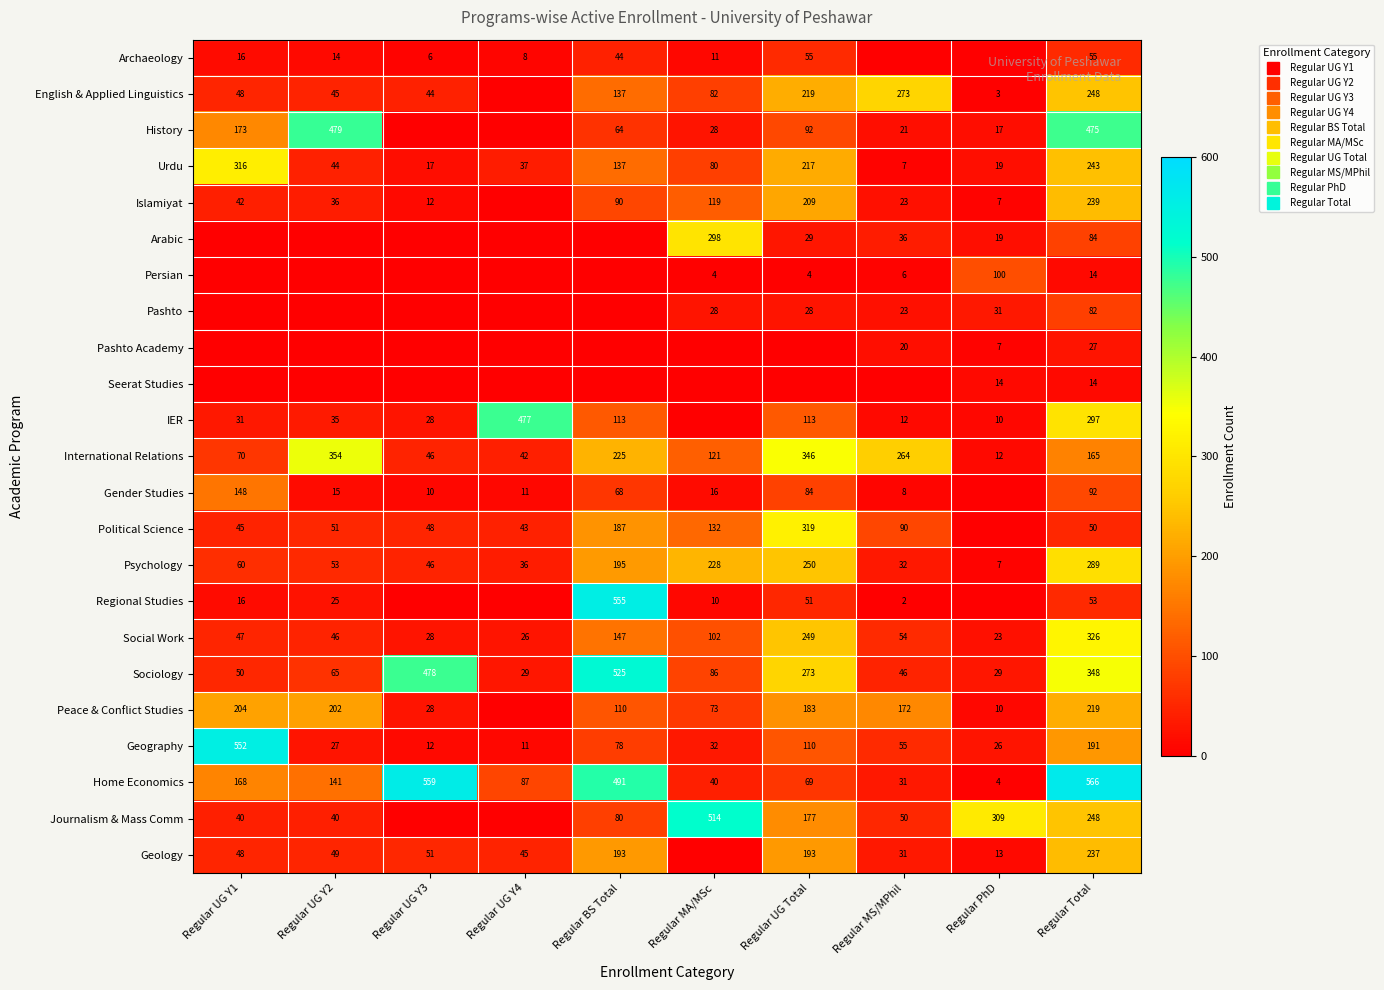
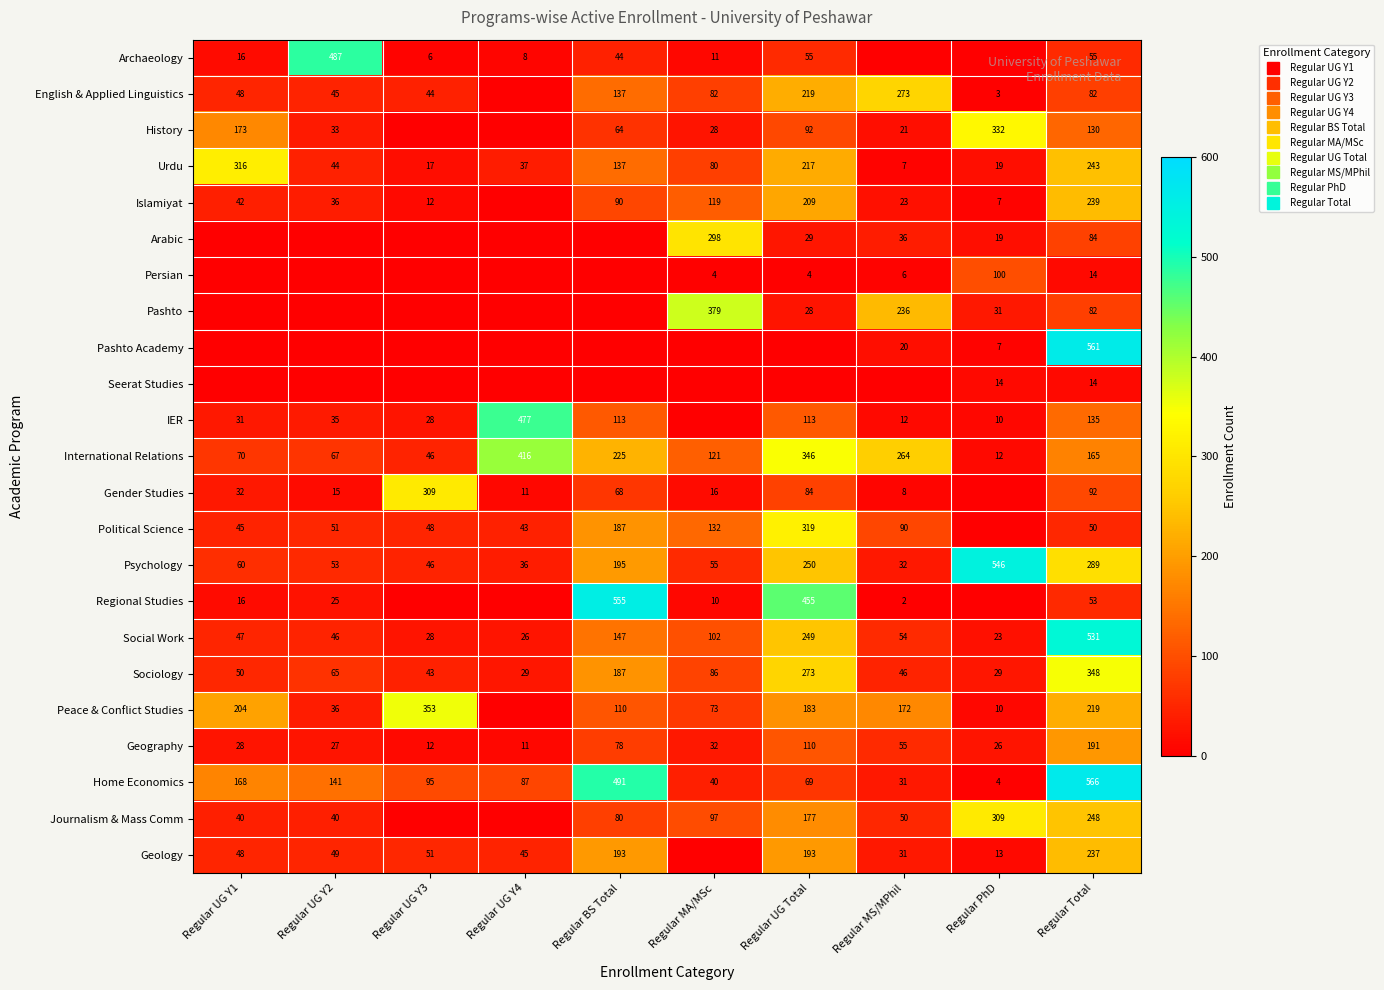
  {
    "Archaeology": {
      "Regular UG Y1": 16,
-     "Regular UG Y2": 14,
+     "Regular UG Y2": 487,
      "Regular UG Y3": 6,
      "Regular UG Y4": 8,
      "Regular BS Total": 44,
      "Regular MA/MSc": 11,
      "Regular UG Total": 55
    },
    "English & Applied Linguistics": {
      "Regular UG Y1": 48,
      "Regular UG Y2": 45,
      "Regular UG Y3": 44,
      "Regular BS Total": 137,
      "Regular MA/MSc": 82,
      "Regular UG Total": 219,
      "Regular MS/MPhil": 273,
      "Regular PhD": 3,
-     "Regular Total": 248
+     "Regular Total": 82
    },
    "History": {
      "Regular UG Y1": 173,
-     "Regular UG Y2": 479,
+     "Regular UG Y2": 33,
      "Regular BS Total": 64,
      "Regular MA/MSc": 28,
      "Regular UG Total": 92,
      "Regular MS/MPhil": 21,
-     "Regular PhD": 17,
-     "Regular Total": 475
+     "Regular PhD": 332,
+     "Regular Total": 130
    },
    "Urdu": {
      "Regular UG Y1": 316,
      "Regular UG Y2": 44,
      "Regular UG Y3": 17,
      "Regular UG Y4": 37,
      "Regular BS Total": 137,
      "Regular MA/MSc": 80,
      "Regular UG Total": 217,
      "Regular MS/MPhil": 7,
      "Regular PhD": 19,
      "Regular Total": 243
    },
    "Islamiyat": {
      "Regular UG Y1": 42,
      "Regular UG Y2": 36,
      "Regular UG Y3": 12,
      "Regular BS Total": 90,
      "Regular MA/MSc": 119,
      "Regular UG Total": 209,
      "Regular MS/MPhil": 23,
      "Regular PhD": 7,
      "Regular Total": 239
    },
    "Arabic": {
      "Regular MA/MSc": 298,
      "Regular UG Total": 29,
      "Regular MS/MPhil": 36,
      "Regular PhD": 19,
      "Regular Total": 84
    },
    "Persian": {
      "Regular MA/MSc": 4,
      "Regular UG Total": 4,
      "Regular MS/MPhil": 6,
      "Regular PhD": 100,
      "Regular Total": 14
    },
    "Pashto": {
-     "Regular MA/MSc": 28,
+     "Regular MA/MSc": 379,
      "Regular UG Total": 28,
-     "Regular MS/MPhil": 23,
+     "Regular MS/MPhil": 236,
      "Regular PhD": 31,
      "Regular Total": 82
    },
    "Pashto Academy": {
      "Regular MS/MPhil": 20,
      "Regular PhD": 7,
-     "Regular Total": 27
+     "Regular Total": 561
    },
    "Seerat Studies": {
      "Regular PhD": 14,
      "Regular Total": 14
    },
    "IER": {
      "Regular UG Y1": 31,
      "Regular UG Y2": 35,
      "Regular UG Y3": 28,
      "Regular UG Y4": 477,
      "Regular BS Total": 113,
      "Regular UG Total": 113,
      "Regular MS/MPhil": 12,
      "Regular PhD": 10,
-     "Regular Total": 297
+     "Regular Total": 135
    },
    "International Relations": {
      "Regular UG Y1": 70,
-     "Regular UG Y2": 354,
+     "Regular UG Y2": 67,
      "Regular UG Y3": 46,
-     "Regular UG Y4": 42,
+     "Regular UG Y4": 416,
      "Regular BS Total": 225,
      "Regular MA/MSc": 121,
      "Regular UG Total": 346,
      "Regular MS/MPhil": 264,
      "Regular PhD": 12,
      "Regular Total": 165
    },
    "Gender Studies": {
-     "Regular UG Y1": 148,
+     "Regular UG Y1": 32,
      "Regular UG Y2": 15,
-     "Regular UG Y3": 10,
+     "Regular UG Y3": 309,
      "Regular UG Y4": 11,
      "Regular BS Total": 68,
      "Regular MA/MSc": 16,
      "Regular UG Total": 84,
      "Regular MS/MPhil": 8,
      "Regular Total": 92
    },
    "Political Science": {
      "Regular UG Y1": 45,
      "Regular UG Y2": 51,
      "Regular UG Y3": 48,
      "Regular UG Y4": 43,
      "Regular BS Total": 187,
      "Regular MA/MSc": 132,
      "Regular UG Total": 319,
      "Regular MS/MPhil": 90,
      "Regular Total": 50
    },
    "Psychology": {
      "Regular UG Y1": 60,
      "Regular UG Y2": 53,
      "Regular UG Y3": 46,
      "Regular UG Y4": 36,
      "Regular BS Total": 195,
-     "Regular MA/MSc": 228,
+     "Regular MA/MSc": 55,
      "Regular UG Total": 250,
      "Regular MS/MPhil": 32,
-     "Regular PhD": 7,
+     "Regular PhD": 546,
      "Regular Total": 289
    },
    "Regional Studies": {
      "Regular UG Y1": 16,
      "Regular UG Y2": 25,
      "Regular BS Total": 555,
      "Regular MA/MSc": 10,
-     "Regular UG Total": 51,
+     "Regular UG Total": 455,
      "Regular MS/MPhil": 2,
      "Regular Total": 53
    },
    "Social Work": {
      "Regular UG Y1": 47,
      "Regular UG Y2": 46,
      "Regular UG Y3": 28,
      "Regular UG Y4": 26,
      "Regular BS Total": 147,
      "Regular MA/MSc": 102,
      "Regular UG Total": 249,
      "Regular MS/MPhil": 54,
      "Regular PhD": 23,
-     "Regular Total": 326
+     "Regular Total": 531
    },
    "Sociology": {
      "Regular UG Y1": 50,
      "Regular UG Y2": 65,
-     "Regular UG Y3": 478,
+     "Regular UG Y3": 43,
      "Regular UG Y4": 29,
-     "Regular BS Total": 525,
+     "Regular BS Total": 187,
      "Regular MA/MSc": 86,
      "Regular UG Total": 273,
      "Regular MS/MPhil": 46,
      "Regular PhD": 29,
      "Regular Total": 348
    },
    "Peace & Conflict Studies": {
      "Regular UG Y1": 204,
-     "Regular UG Y2": 202,
-     "Regular UG Y3": 28,
+     "Regular UG Y2": 36,
+     "Regular UG Y3": 353,
      "Regular BS Total": 110,
      "Regular MA/MSc": 73,
      "Regular UG Total": 183,
      "Regular MS/MPhil": 172,
      "Regular PhD": 10,
      "Regular Total": 219
    },
    "Geography": {
-     "Regular UG Y1": 552,
+     "Regular UG Y1": 28,
      "Regular UG Y2": 27,
      "Regular UG Y3": 12,
      "Regular UG Y4": 11,
      "Regular BS Total": 78,
      "Regular MA/MSc": 32,
      "Regular UG Total": 110,
      "Regular MS/MPhil": 55,
      "Regular PhD": 26,
      "Regular Total": 191
    },
    "Home Economics": {
      "Regular UG Y1": 168,
      "Regular UG Y2": 141,
-     "Regular UG Y3": 559,
+     "Regular UG Y3": 95,
      "Regular UG Y4": 87,
      "Regular BS Total": 491,
      "Regular MA/MSc": 40,
      "Regular UG Total": 69,
      "Regular MS/MPhil": 31,
      "Regular PhD": 4,
      "Regular Total": 566
    },
    "Journalism & Mass Comm": {
      "Regular UG Y1": 40,
      "Regular UG Y2": 40,
      "Regular BS Total": 80,
-     "Regular MA/MSc": 514,
+     "Regular MA/MSc": 97,
      "Regular UG Total": 177,
      "Regular MS/MPhil": 50,
      "Regular PhD": 309,
      "Regular Total": 248
    },
    "Geology": {
      "Regular UG Y1": 48,
      "Regular UG Y2": 49,
      "Regular UG Y3": 51,
      "Regular UG Y4": 45,
      "Regular BS Total": 193,
      "Regular UG Total": 193,
      "Regular MS/MPhil": 31,
      "Regular PhD": 13,
      "Regular Total": 237
    }
  }
